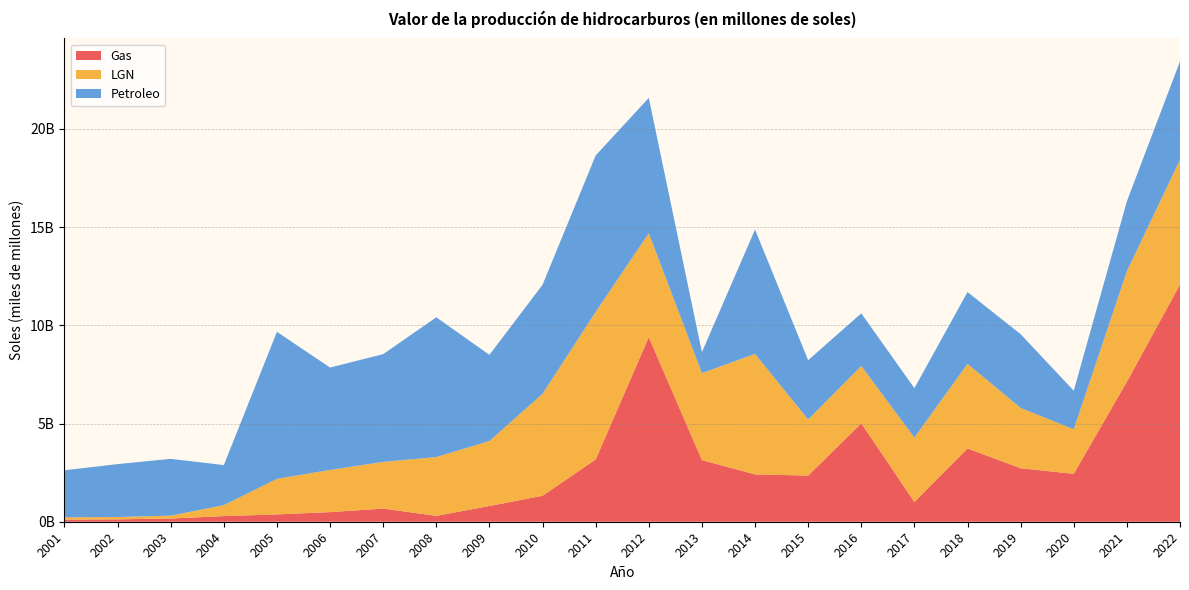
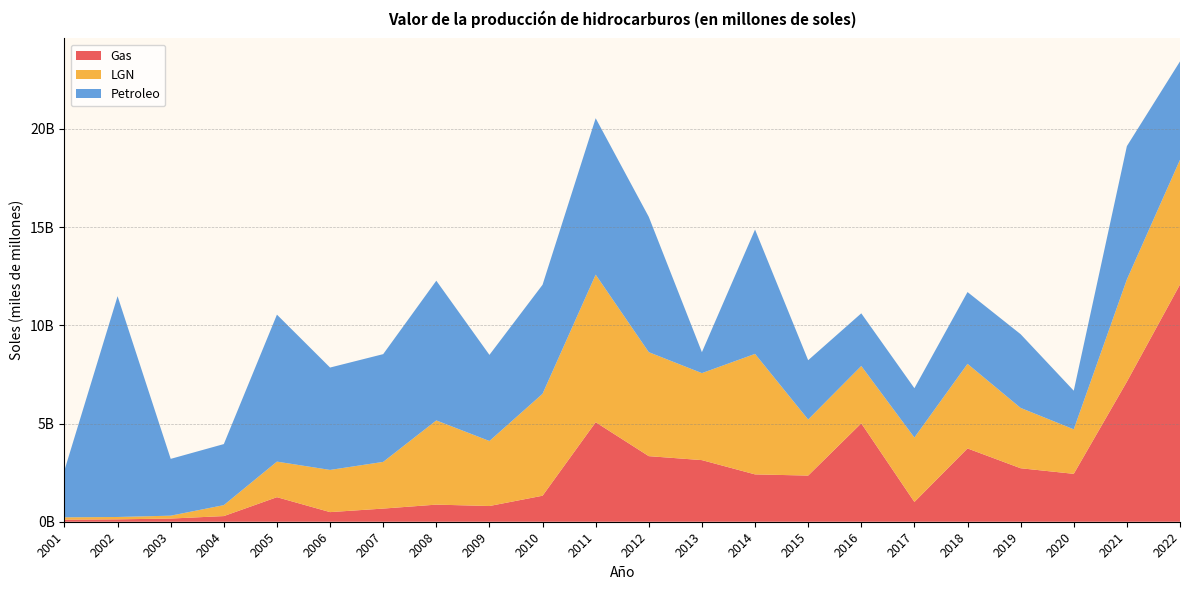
  {
    "Gas": {
      "2003": 200000000,
      "2004": 300000000,
-     "2005": 400000000,
+     "2005": 1200000000,
      "2006": 500000000,
      "2007": 700000000,
-     "2008": 300000000,
+     "2008": 900000000,
      "2009": 800000000,
      "2010": 1300000000,
-     "2011": 3200000000,
-     "2012": 9400000000,
+     "2011": 5100000000,
+     "2012": 3300000000,
      "2013": 3100000000,
      "2014": 2400000000,
      "2015": 2300000000,
      "2016": 5000000000,
      "2017": 1000000000,
      "2018": 3700000000,
      "2019": 2700000000,
      "2020": 2400000000,
      "2021": 7100000000,
      "2022": 12100000000
    },
    "LGN": {
      "2003": 100000000,
      "2004": 600000000,
      "2005": 1800000000,
      "2006": 2100000000,
      "2007": 2400000000,
-     "2008": 3000000000,
+     "2008": 4300000000,
      "2009": 3300000000,
      "2010": 5200000000,
      "2011": 7500000000,
      "2012": 5300000000,
      "2013": 4400000000,
      "2014": 6100000000,
      "2015": 2900000000,
      "2016": 2900000000,
      "2017": 3300000000,
      "2018": 4300000000,
      "2019": 3100000000,
      "2020": 2300000000,
-     "2021": 5600000000,
+     "2021": 5200000000,
      "2022": 6300000000
    },
    "Petroleo": {
      "2001": 2400000000,
-     "2002": 2700000000,
+     "2002": 11200000000,
      "2003": 2900000000,
-     "2004": 2000000000,
+     "2004": 3100000000,
      "2005": 7500000000,
      "2006": 5200000000,
      "2007": 5500000000,
      "2008": 7100000000,
      "2009": 4400000000,
      "2010": 5500000000,
      "2011": 8000000000,
      "2012": 6900000000,
      "2013": 1100000000,
      "2014": 6300000000,
      "2015": 3000000000,
      "2016": 2700000000,
      "2017": 2500000000,
      "2018": 3700000000,
      "2019": 3800000000,
      "2020": 2000000000,
-     "2021": 3600000000,
+     "2021": 6800000000,
      "2022": 5000000000
    }
  }
